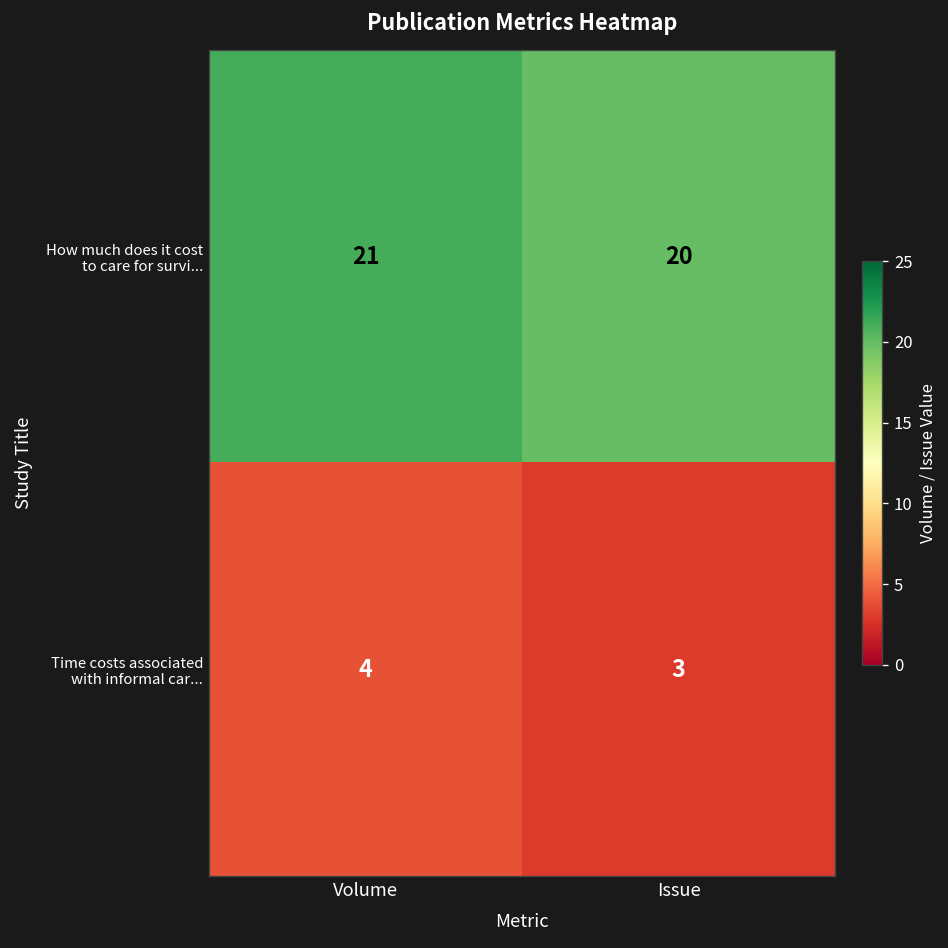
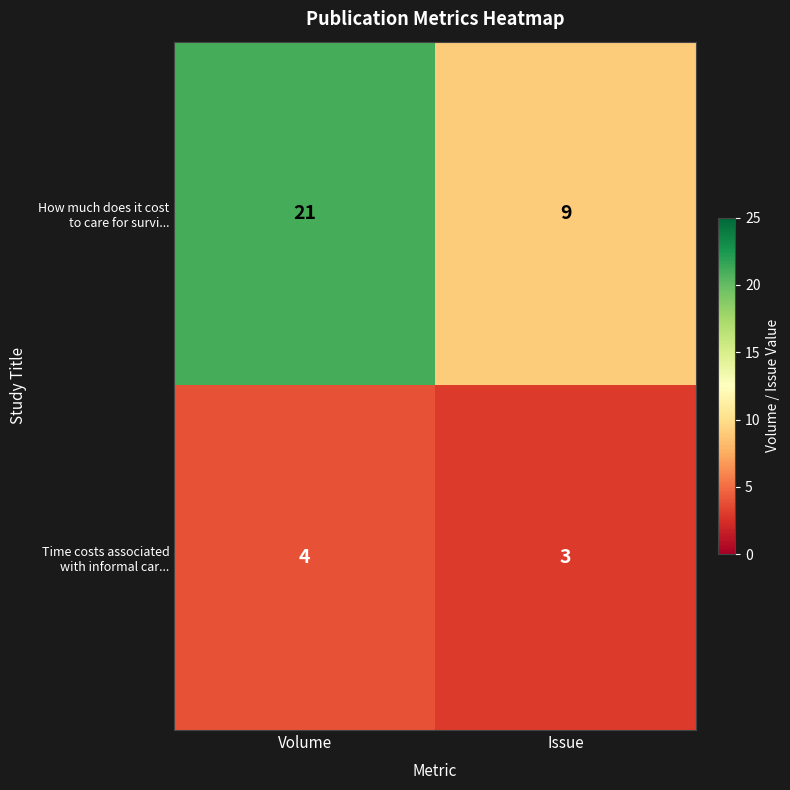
  {
    "How much does it cost to care for survi...": {
      "Volume": 21,
-     "Issue": 20
+     "Issue": 9
    },
    "Time costs associated with informal car...": {
      "Volume": 4,
      "Issue": 3
    }
  }
